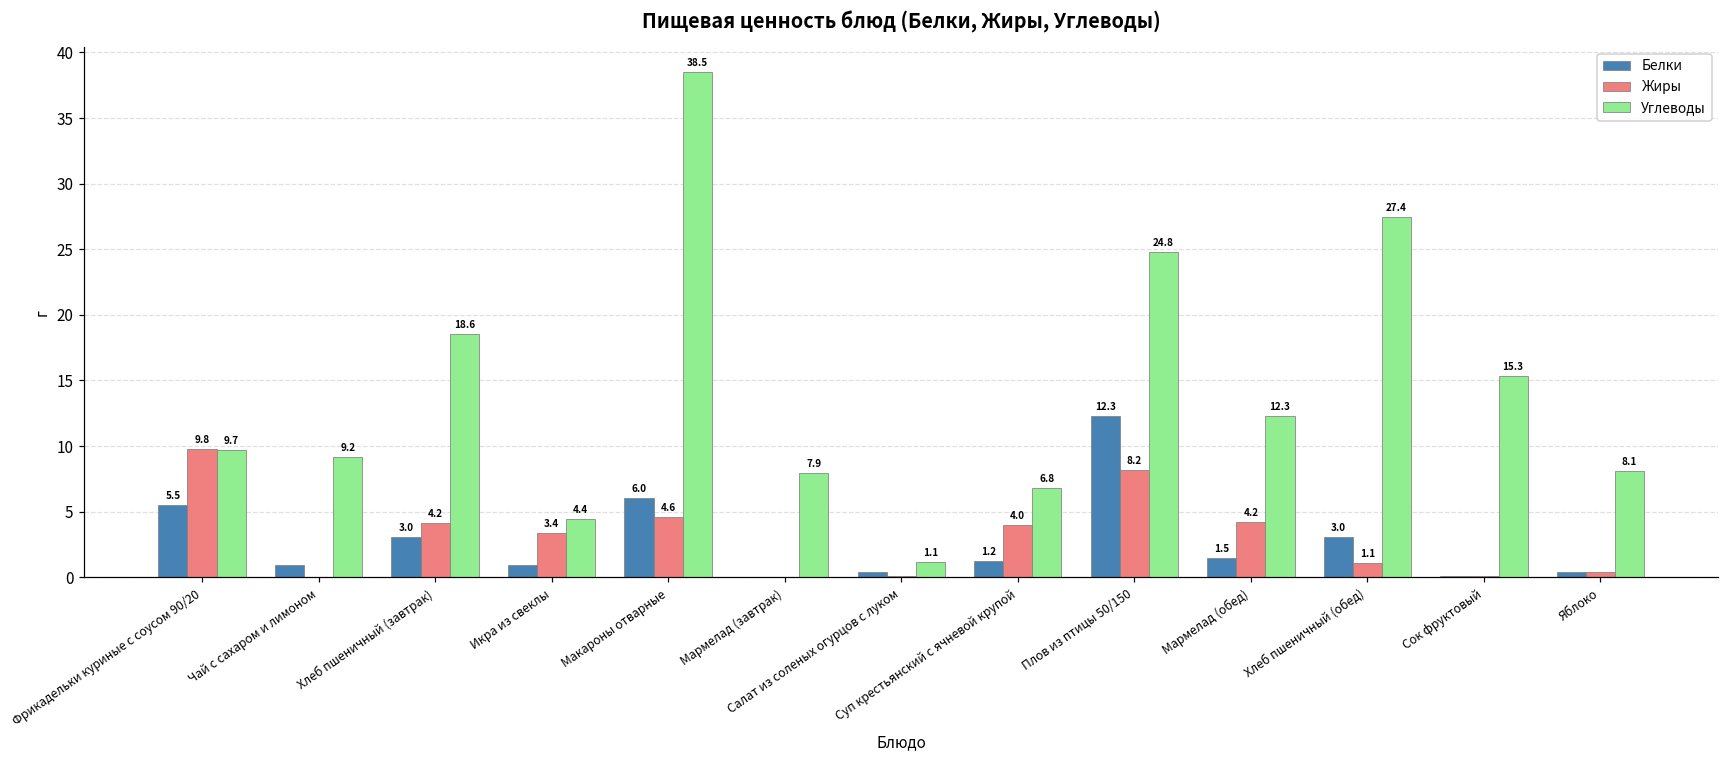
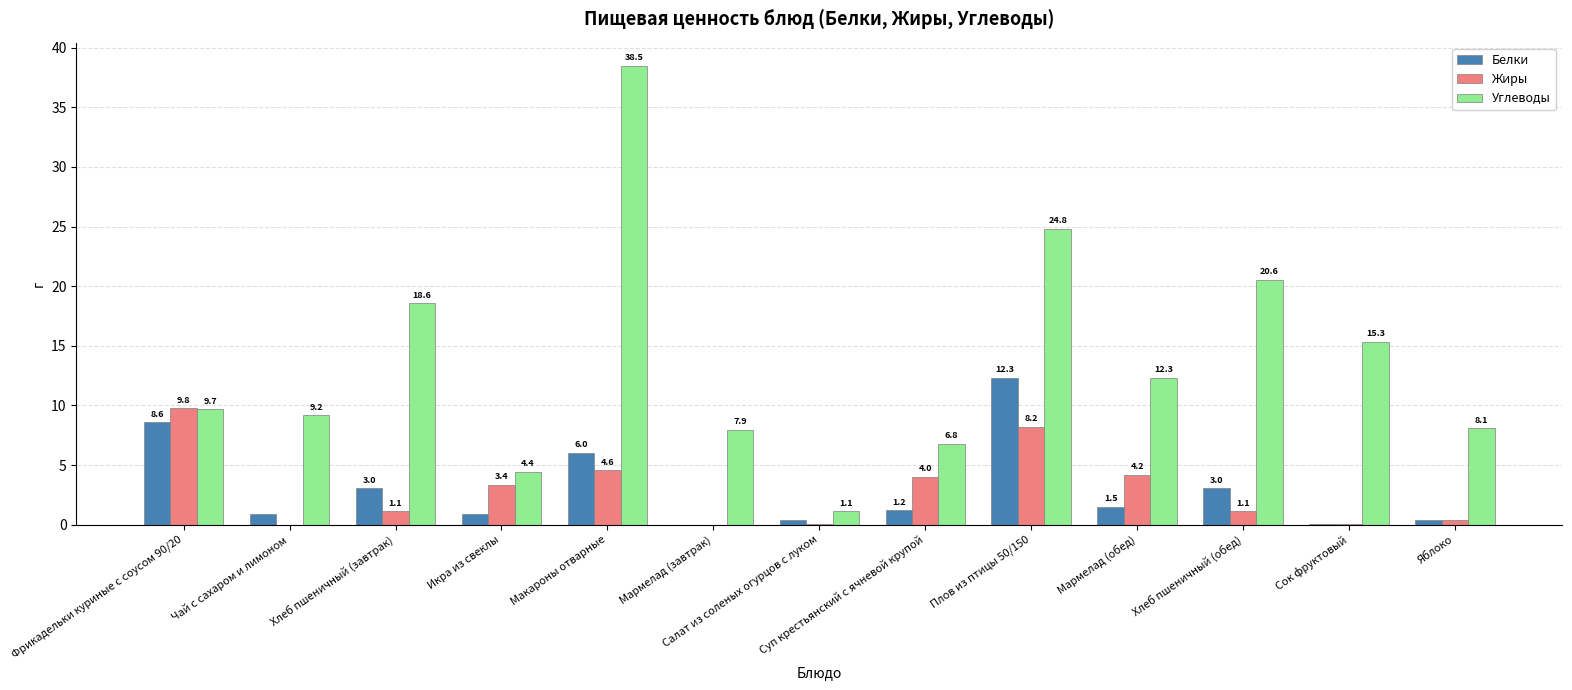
  {
    "Белки": {
-     "Фрикадельки куриные с соусом 90/20": 5.5,
+     "Фрикадельки куриные с соусом 90/20": 8.6,
      "Хлеб пшеничный (завтрак)": 3.0,
      "Макароны отварные": 6.0,
      "Суп крестьянский с ячневой крупой": 1.2,
      "Плов из птицы 50/150": 12.3,
      "Мармелад (обед)": 1.5,
      "Хлеб пшеничный (обед)": 3.0
    },
    "Жиры": {
      "Фрикадельки куриные с соусом 90/20": 9.8,
-     "Хлеб пшеничный (завтрак)": 4.2,
+     "Хлеб пшеничный (завтрак)": 1.1,
      "Икра из свеклы": 3.4,
      "Макароны отварные": 4.6,
      "Суп крестьянский с ячневой крупой": 4.0,
      "Плов из птицы 50/150": 8.2,
      "Мармелад (обед)": 4.2,
      "Хлеб пшеничный (обед)": 1.1
    },
    "Углеводы": {
      "Фрикадельки куриные с соусом 90/20": 9.7,
      "Чай с сахаром и лимоном": 9.2,
      "Хлеб пшеничный (завтрак)": 18.6,
      "Икра из свеклы": 4.4,
      "Макароны отварные": 38.5,
      "Мармелад (завтрак)": 7.9,
      "Салат из соленых огурцов с луком": 1.1,
      "Суп крестьянский с ячневой крупой": 6.8,
      "Плов из птицы 50/150": 24.8,
      "Мармелад (обед)": 12.3,
-     "Хлеб пшеничный (обед)": 27.4,
+     "Хлеб пшеничный (обед)": 20.6,
      "Сок фруктовый": 15.3,
      "Яблоко": 8.1
    }
  }
